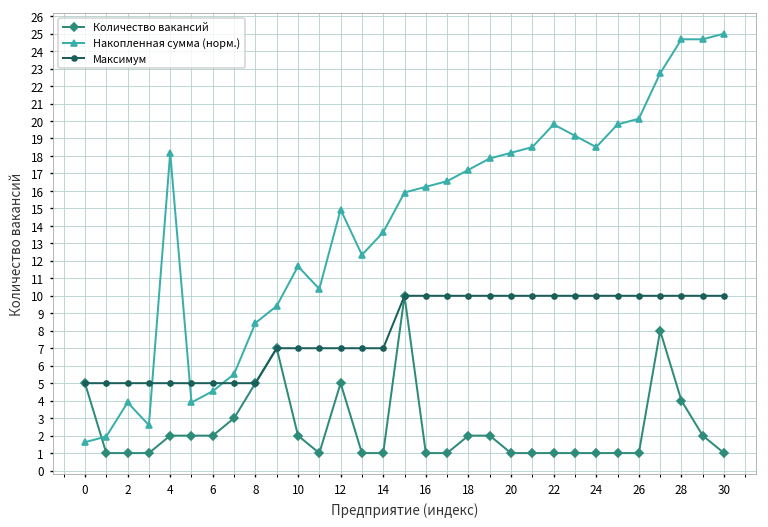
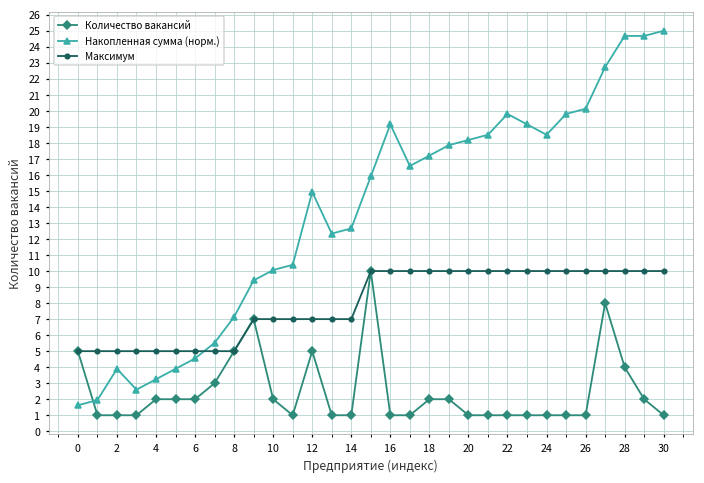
  {
    "Накопленная сумма (норм.)": {
      "0": 1.6,
      "2": 3.9,
-     "4": 18.2,
+     "4": 3.2,
      "6": 4.5,
-     "8": 8.4,
-     "10": 11.7,
+     "8": 7.1,
+     "10": 10.1,
      "12": 14.9,
-     "14": 13.6,
-     "16": 16.2,
+     "14": 12.7,
+     "16": 19.2,
      "18": 17.2,
      "20": 18.2,
      "22": 19.8,
      "24": 18.5,
      "26": 20.1,
      "28": 24.7,
      "30": 25.0
    }
  }
